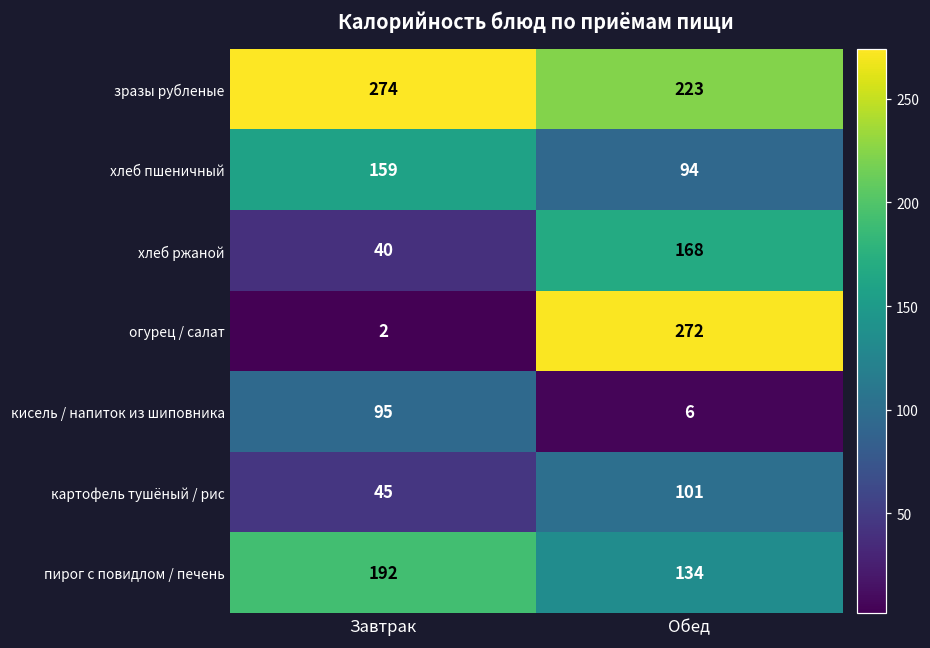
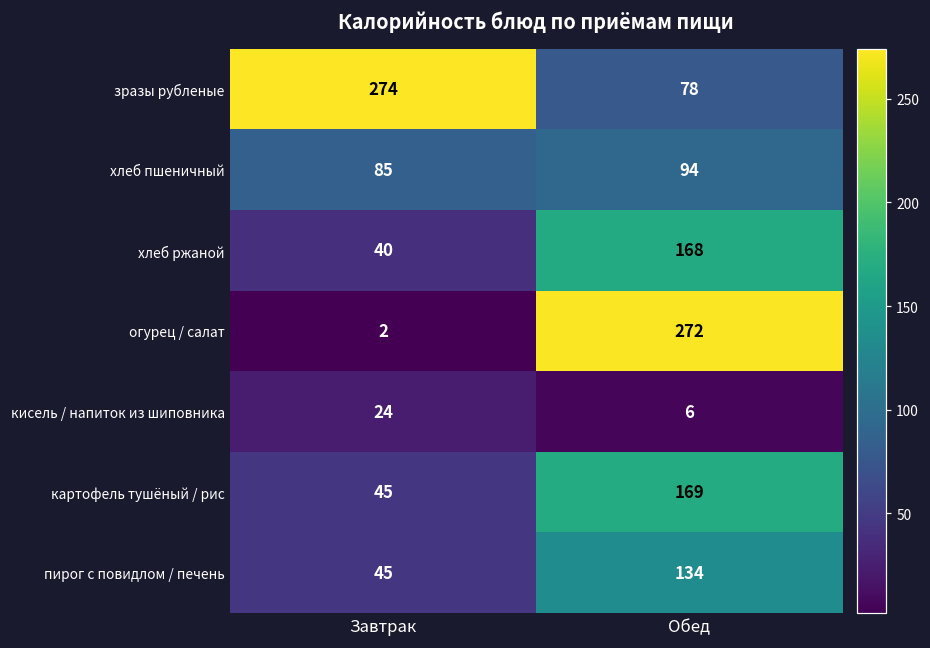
  {
    "зразы рубленые": {
      "Завтрак": 274,
-     "Обед": 223
+     "Обед": 78
    },
    "хлеб пшеничный": {
-     "Завтрак": 159,
+     "Завтрак": 85,
      "Обед": 94
    },
    "хлеб ржаной": {
      "Завтрак": 40,
      "Обед": 168
    },
    "огурец / салат": {
      "Завтрак": 2,
      "Обед": 272
    },
    "кисель / напиток из шиповника": {
-     "Завтрак": 95,
+     "Завтрак": 24,
      "Обед": 6
    },
    "картофель тушёный / рис": {
      "Завтрак": 45,
-     "Обед": 101
+     "Обед": 169
    },
    "пирог с повидлом / печень": {
-     "Завтрак": 192,
+     "Завтрак": 45,
      "Обед": 134
    }
  }
